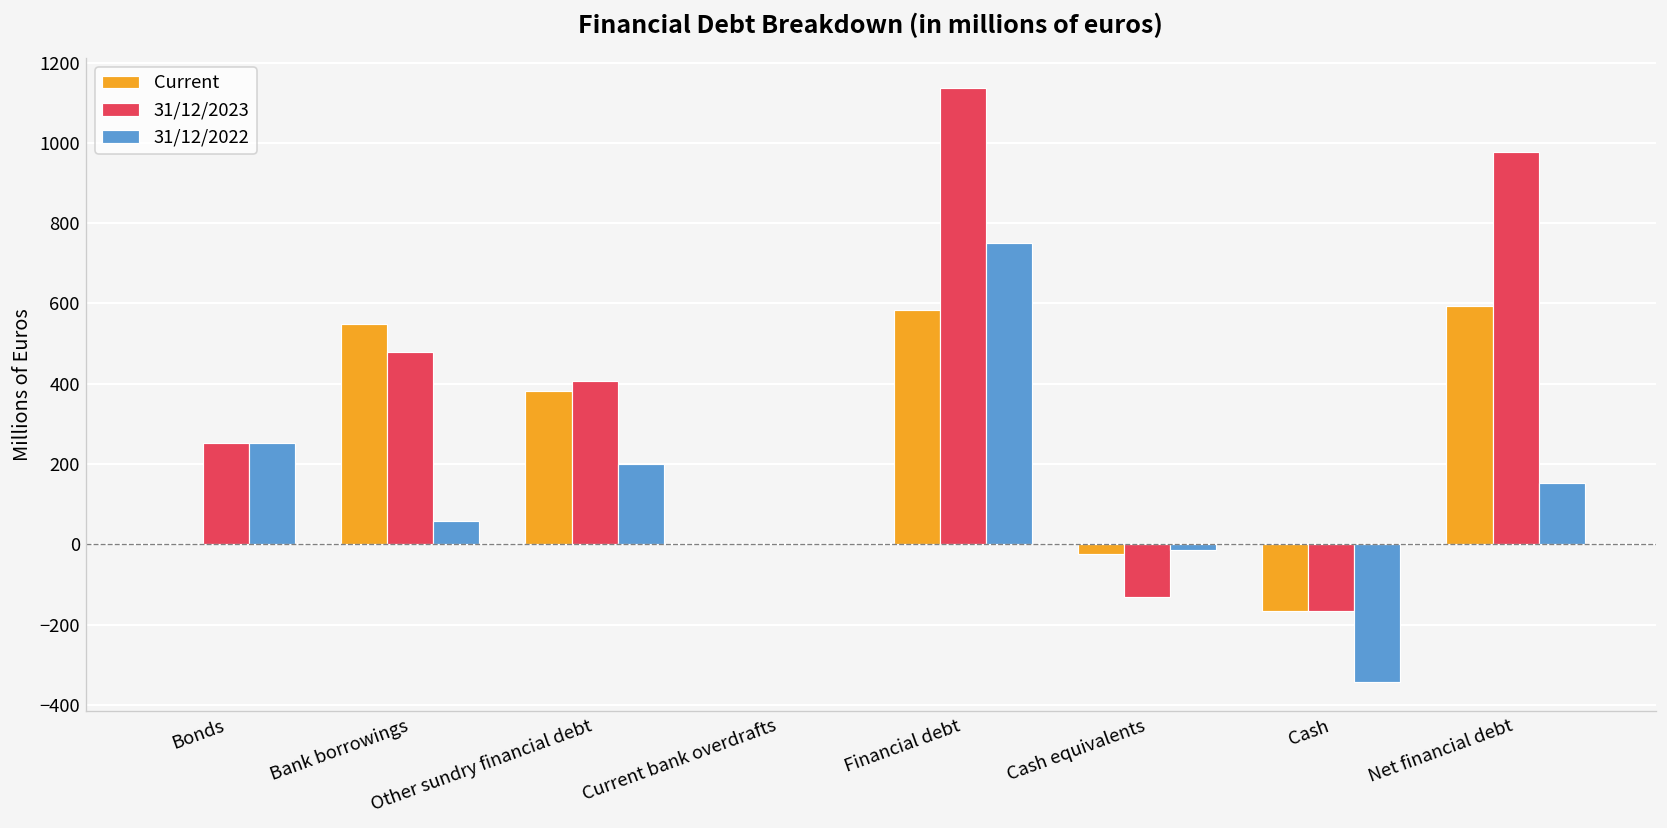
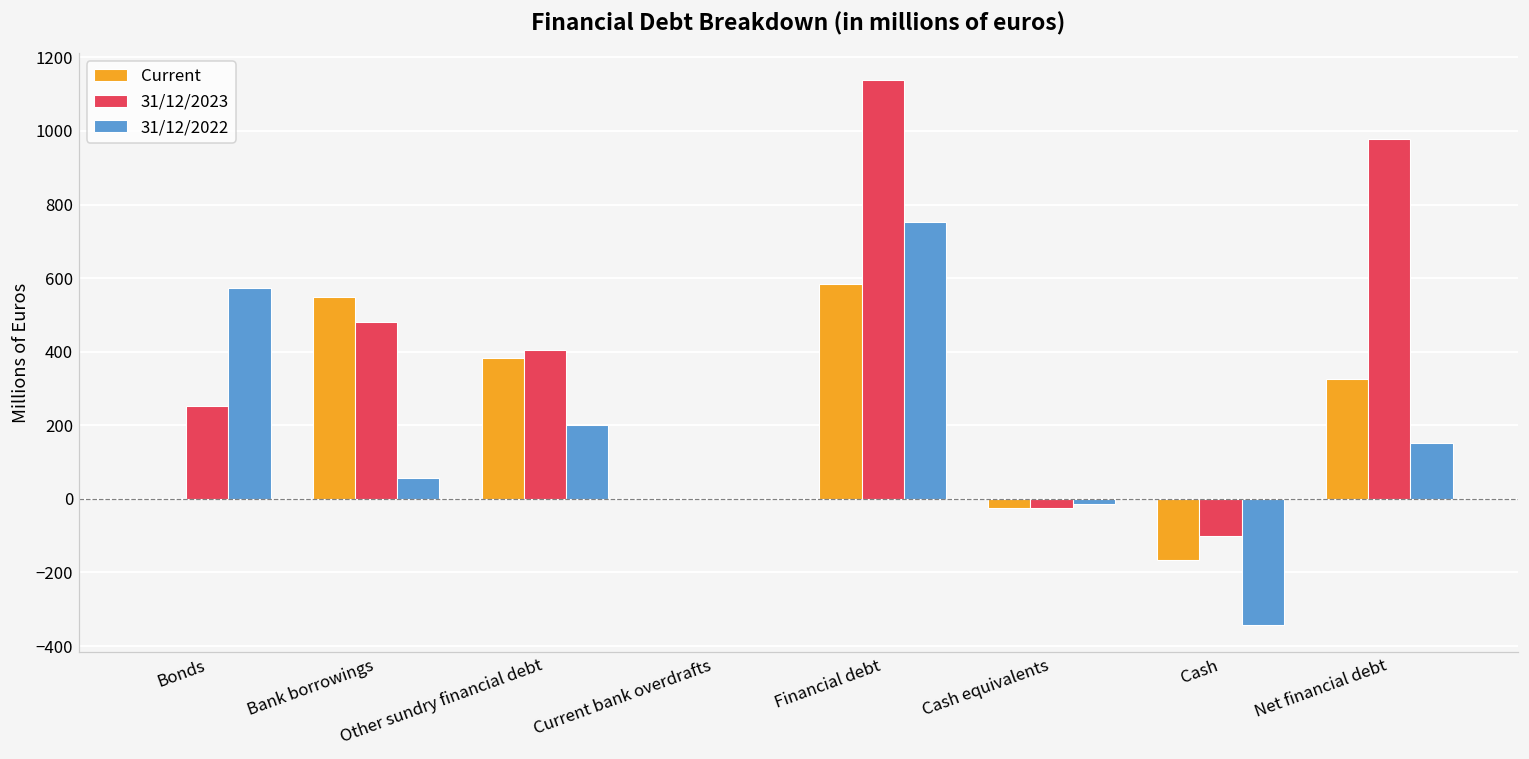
  {
    "Current": {
      "Bank borrowings": 550,
      "Other sundry financial debt": 380,
      "Financial debt": 580,
      "Cash equivalents": -20,
      "Cash": -170,
-     "Net financial debt": 590
+     "Net financial debt": 330
    },
    "31/12/2023": {
      "Bonds": 250,
      "Bank borrowings": 480,
      "Other sundry financial debt": 410,
      "Financial debt": 1140,
-     "Cash equivalents": -130,
-     "Cash": -170,
+     "Cash equivalents": -20,
+     "Cash": -100,
      "Net financial debt": 980
    },
    "31/12/2022": {
-     "Bonds": 250,
+     "Bonds": 570,
      "Bank borrowings": 60,
      "Other sundry financial debt": 200,
      "Financial debt": 750,
      "Cash equivalents": -10,
      "Cash": -340,
      "Net financial debt": 150
    }
  }
